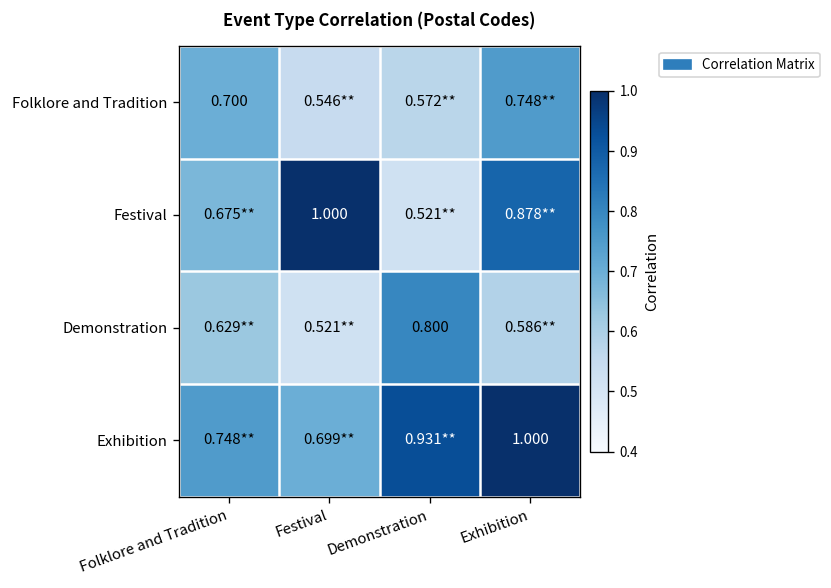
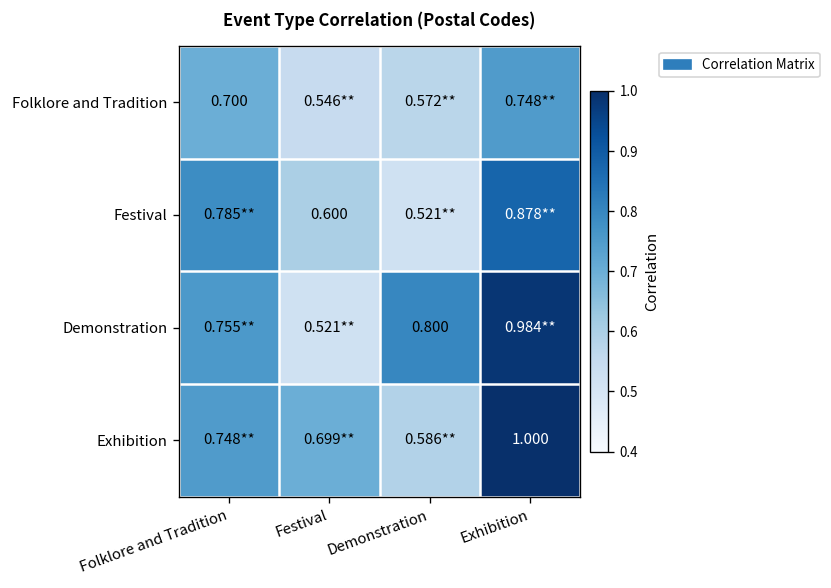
  {
    "Folklore and Tradition": {
      "Folklore and Tradition": "0.700",
      "Festival": "0.546**",
      "Demonstration": "0.572**",
      "Exhibition": "0.748**"
    },
    "Festival": {
-     "Folklore and Tradition": "0.675**",
-     "Festival": "1.000",
+     "Folklore and Tradition": "0.785**",
+     "Festival": "0.600",
      "Demonstration": "0.521**",
      "Exhibition": "0.878**"
    },
    "Demonstration": {
-     "Folklore and Tradition": "0.629**",
+     "Folklore and Tradition": "0.755**",
      "Festival": "0.521**",
      "Demonstration": "0.800",
-     "Exhibition": "0.586**"
+     "Exhibition": "0.984**"
    },
    "Exhibition": {
      "Folklore and Tradition": "0.748**",
      "Festival": "0.699**",
-     "Demonstration": "0.931**",
+     "Demonstration": "0.586**",
      "Exhibition": "1.000"
    }
  }
